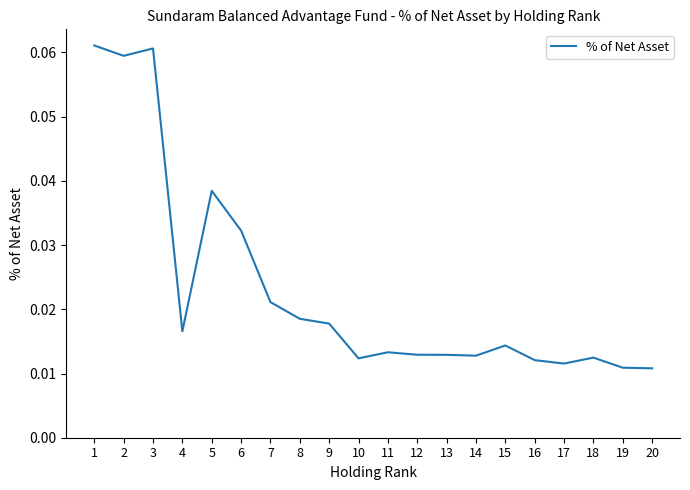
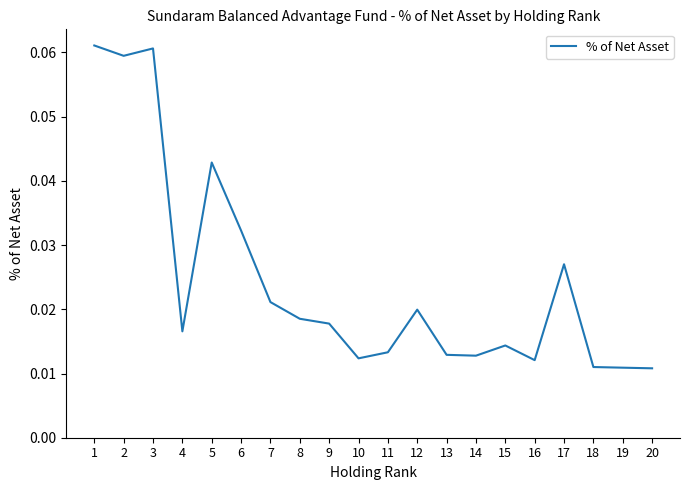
  {
    "1": 0.061,
    "2": 0.059,
    "3": 0.061,
    "4": 0.017,
-   "5": 0.038,
+   "5": 0.043,
    "6": 0.032,
    "7": 0.021,
    "8": 0.019,
    "9": 0.018,
    "10": 0.012,
    "11": 0.013,
-   "12": 0.013,
+   "12": 0.020,
    "13": 0.013,
    "14": 0.013,
    "15": 0.014,
    "16": 0.012,
-   "17": 0.012,
-   "18": 0.012,
+   "17": 0.027,
+   "18": 0.011,
    "19": 0.011,
    "20": 0.011
  }
